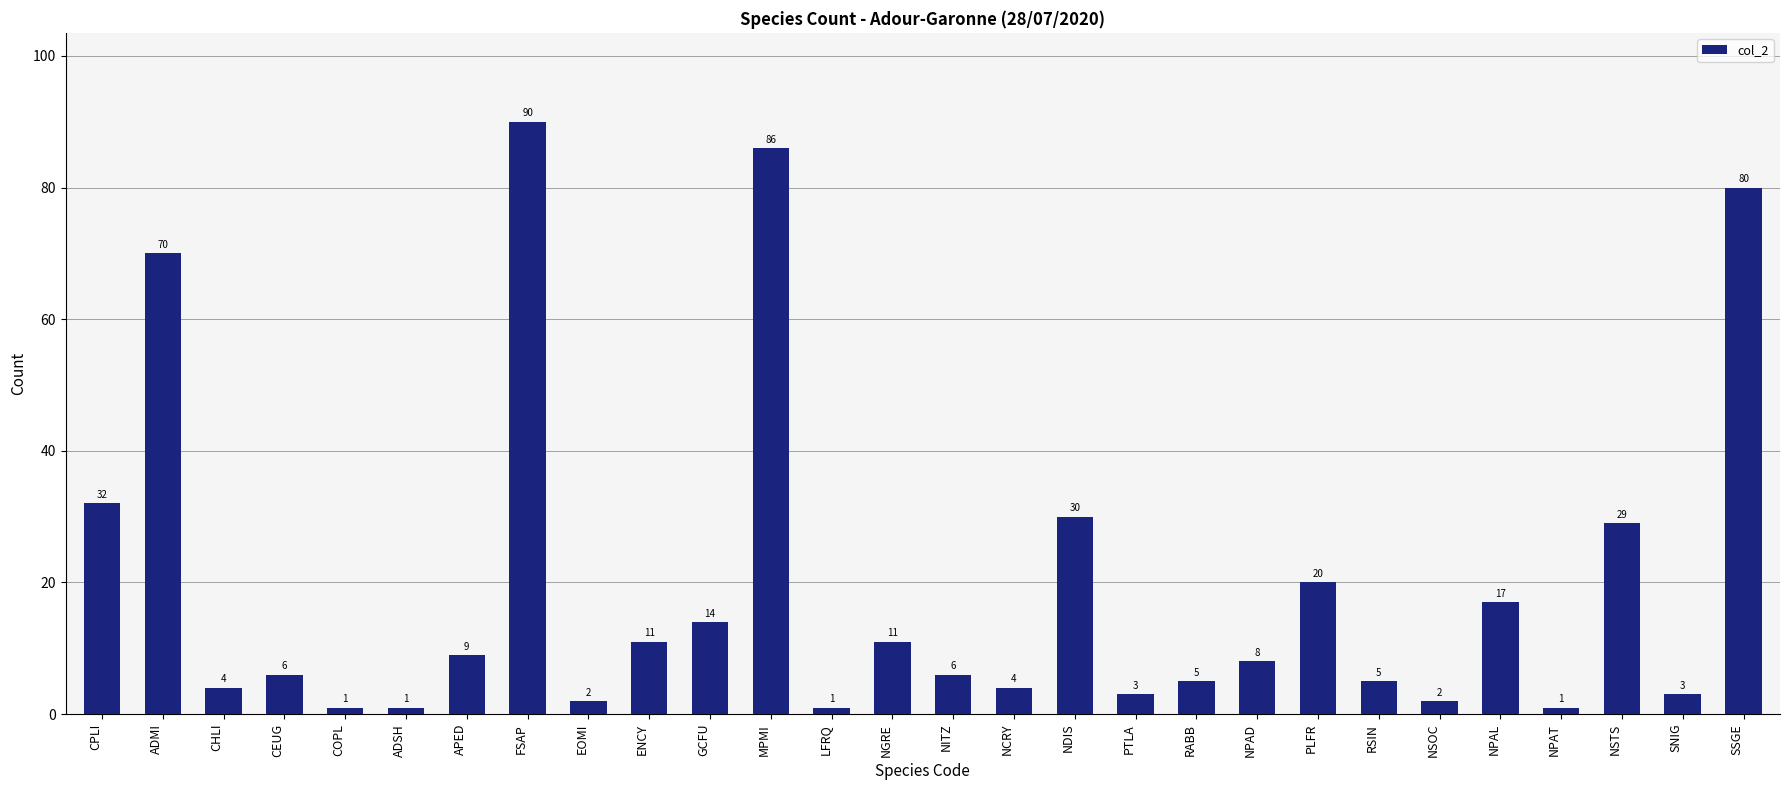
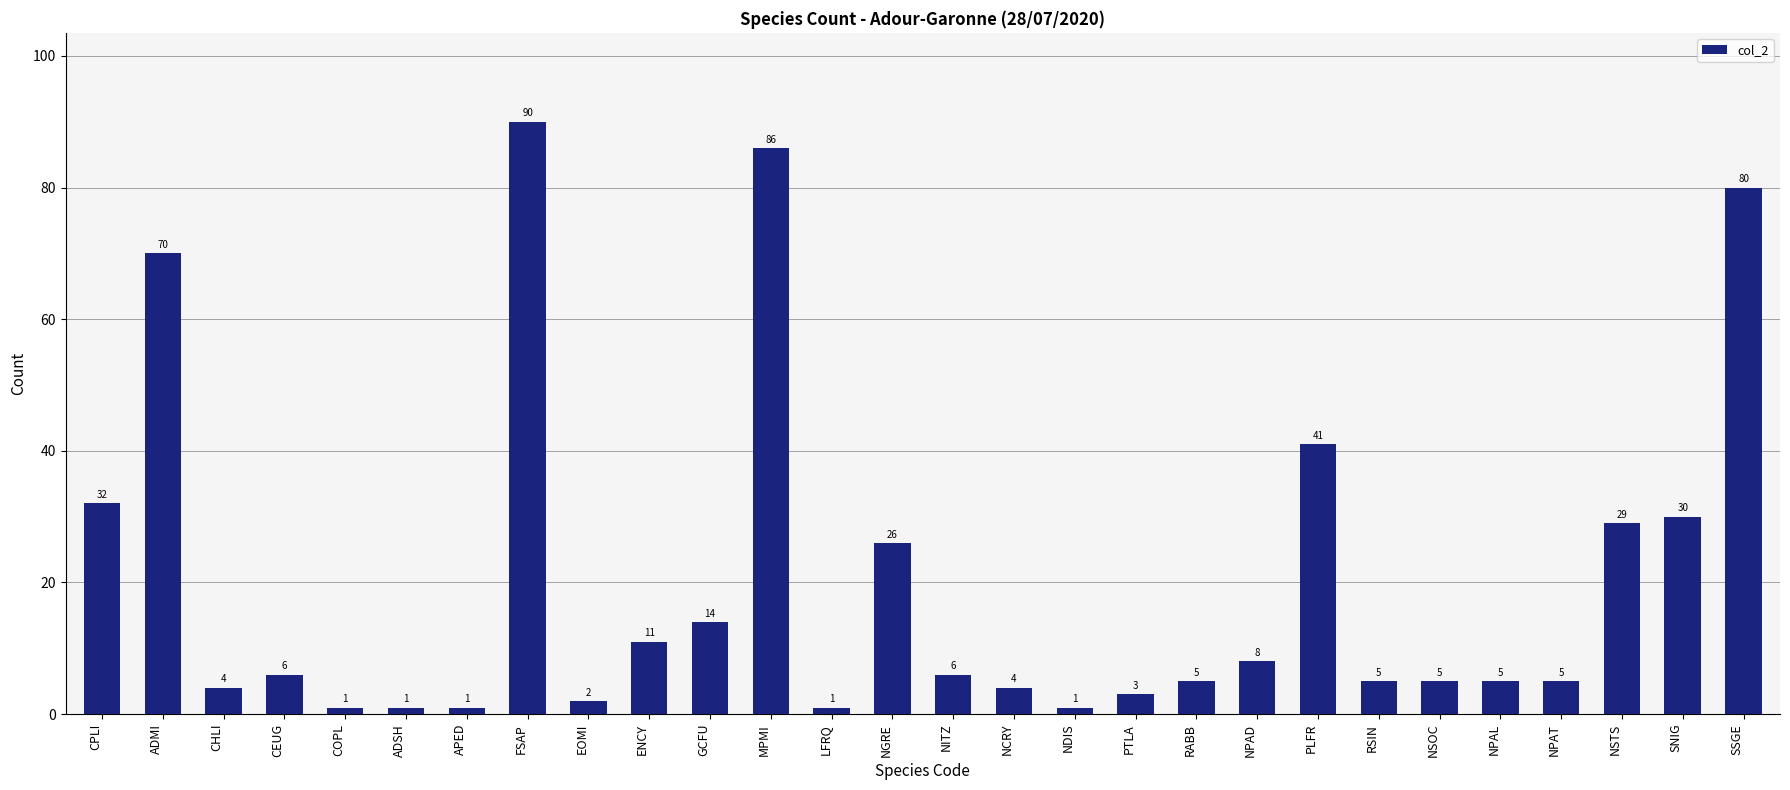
  {
    "CPLI": 32,
    "ADMI": 70,
    "CHLI": 4,
    "CEUG": 6,
    "COPL": 1,
    "ADSH": 1,
-   "APED": 9,
+   "APED": 1,
    "FSAP": 90,
    "EOMI": 2,
    "ENCY": 11,
    "GCFU": 14,
    "MPMI": 86,
    "LFRQ": 1,
-   "NGRE": 11,
+   "NGRE": 26,
    "NITZ": 6,
    "NCRY": 4,
-   "NDIS": 30,
+   "NDIS": 1,
    "PTLA": 3,
    "RABB": 5,
    "NPAD": 8,
-   "PLFR": 20,
+   "PLFR": 41,
    "RSIN": 5,
-   "NSOC": 2,
-   "NPAL": 17,
-   "NPAT": 1,
+   "NSOC": 5,
+   "NPAL": 5,
+   "NPAT": 5,
    "NSTS": 29,
-   "SNIG": 3,
+   "SNIG": 30,
    "SSGE": 80
  }
